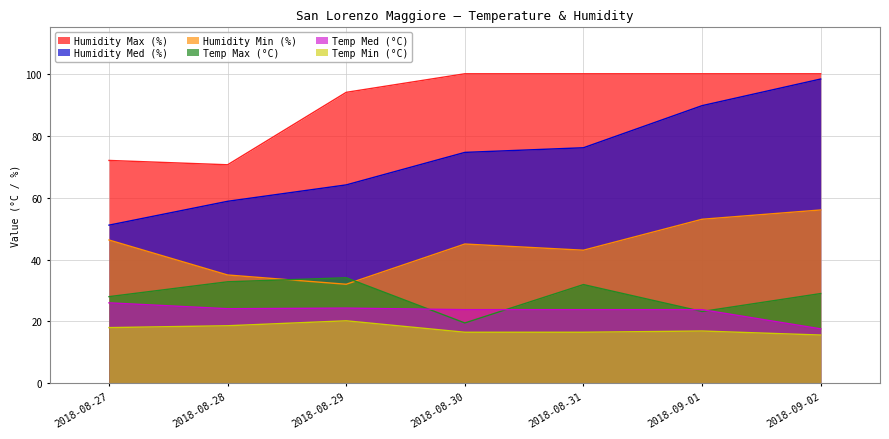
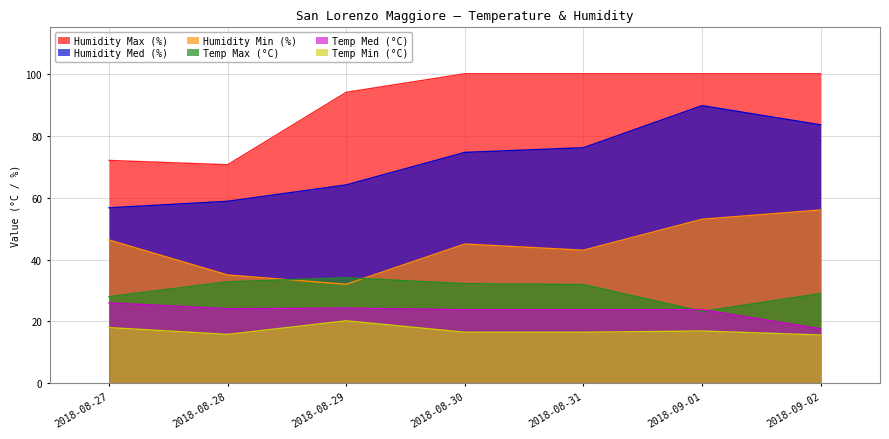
  {
    "Humidity Max (%)": {
      "2018-08-27": 72,
      "2018-08-28": 71,
      "2018-08-29": 94,
      "2018-08-30": 100,
      "2018-08-31": 100,
      "2018-09-01": 100,
      "2018-09-02": 100
    },
    "Humidity Med (%)": {
-     "2018-08-27": 51,
+     "2018-08-27": 57,
      "2018-08-28": 59,
      "2018-08-29": 64,
      "2018-08-30": 75,
      "2018-08-31": 76,
      "2018-09-01": 90,
-     "2018-09-02": 98
+     "2018-09-02": 84
    },
    "Humidity Min (%)": {
      "2018-08-27": 46,
      "2018-08-28": 35,
      "2018-08-29": 32,
      "2018-08-30": 45,
      "2018-08-31": 43,
      "2018-09-01": 53,
      "2018-09-02": 56
    },
    "Temp Max (°C)": {
      "2018-08-27": 28,
      "2018-08-28": 33,
      "2018-08-29": 34,
-     "2018-08-30": 20,
+     "2018-08-30": 32,
      "2018-08-31": 32,
      "2018-09-02": 29
    },
    "Temp Med (°C)": {
      "2018-08-27": 26,
      "2018-08-28": 24,
      "2018-08-29": 24,
      "2018-08-30": 24,
      "2018-08-31": 24,
      "2018-09-02": 18
    },
    "Temp Min (°C)": {
      "2018-08-27": 18,
-     "2018-08-28": 19,
+     "2018-08-28": 16,
      "2018-08-29": 20,
      "2018-08-30": 17,
      "2018-08-31": 17,
      "2018-09-01": 17,
      "2018-09-02": 16
    }
  }
